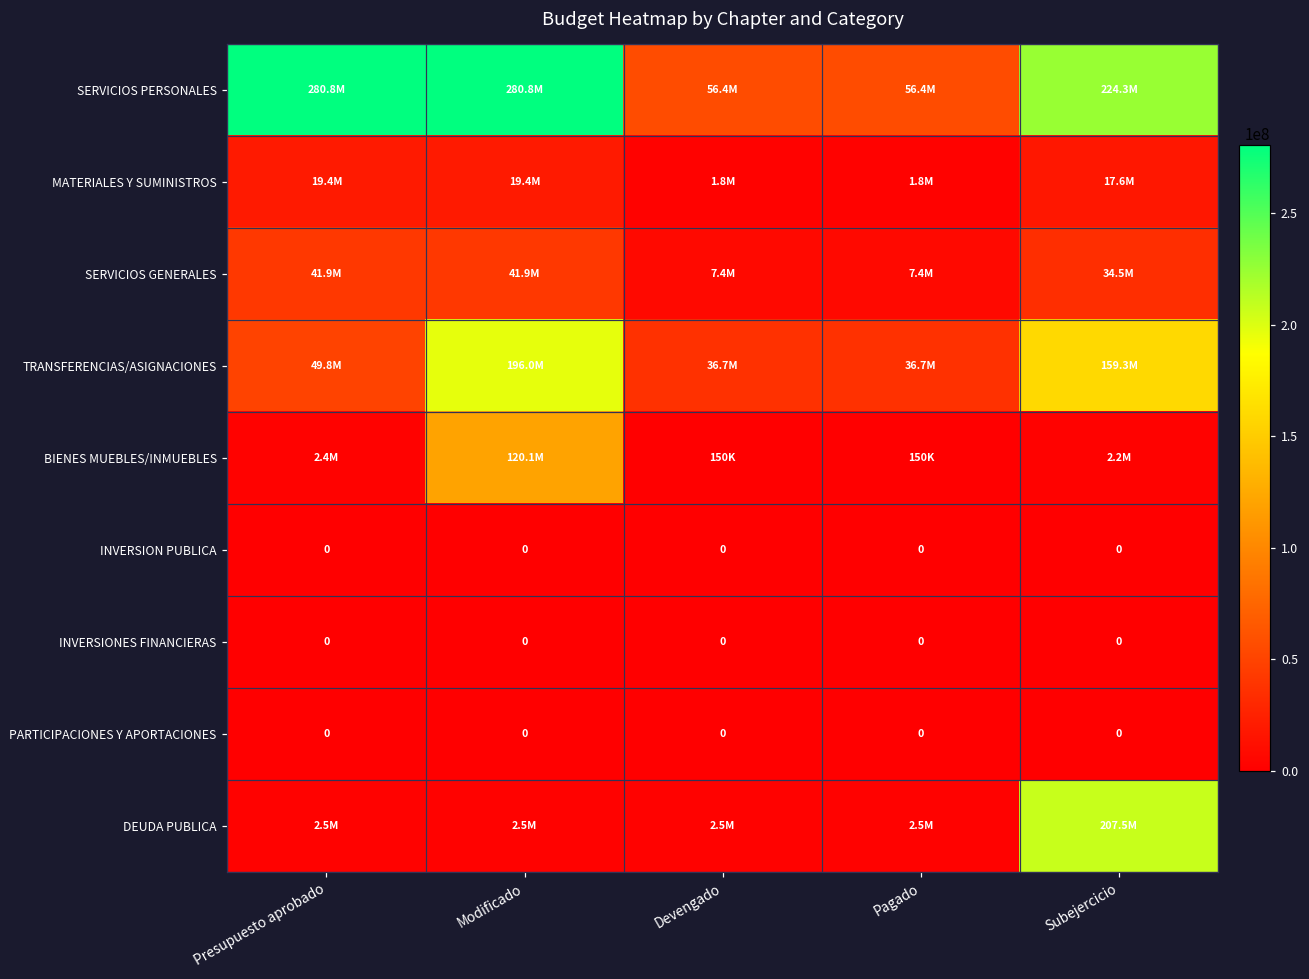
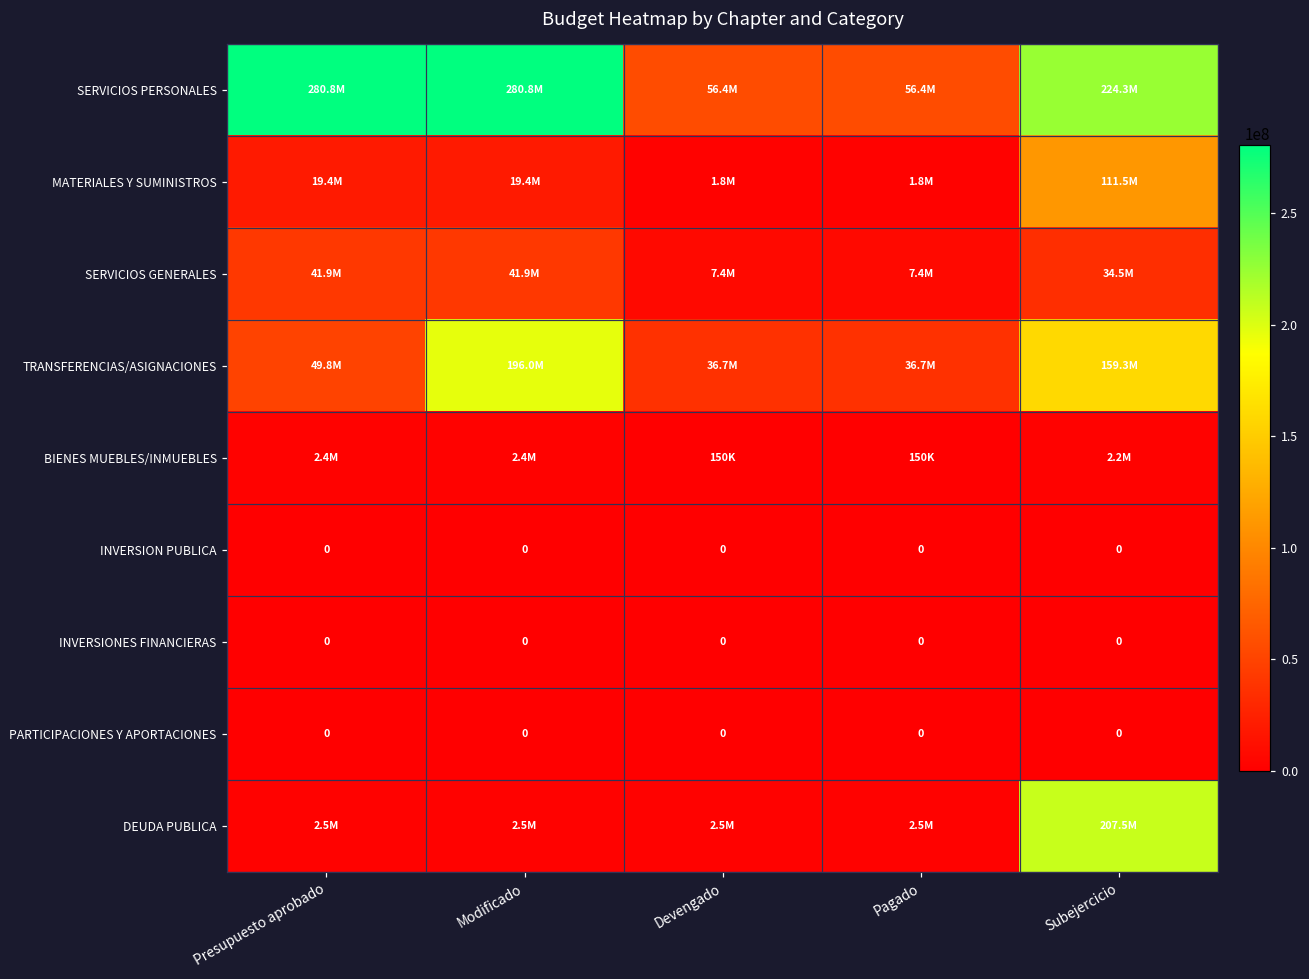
  {
    "SERVICIOS PERSONALES": {
      "Presupuesto aprobado": "280.8M",
      "Modificado": "280.8M",
      "Devengado": "56.4M",
      "Pagado": "56.4M",
      "Subejercicio": "224.3M"
    },
    "MATERIALES Y SUMINISTROS": {
      "Presupuesto aprobado": "19.4M",
      "Modificado": "19.4M",
      "Devengado": "1.8M",
      "Pagado": "1.8M",
-     "Subejercicio": "17.6M"
+     "Subejercicio": "111.5M"
    },
    "SERVICIOS GENERALES": {
      "Presupuesto aprobado": "41.9M",
      "Modificado": "41.9M",
      "Devengado": "7.4M",
      "Pagado": "7.4M",
      "Subejercicio": "34.5M"
    },
    "TRANSFERENCIAS/ASIGNACIONES": {
      "Presupuesto aprobado": "49.8M",
      "Modificado": "196.0M",
      "Devengado": "36.7M",
      "Pagado": "36.7M",
      "Subejercicio": "159.3M"
    },
    "BIENES MUEBLES/INMUEBLES": {
      "Presupuesto aprobado": "2.4M",
-     "Modificado": "120.1M",
+     "Modificado": "2.4M",
      "Devengado": "150K",
      "Pagado": "150K",
      "Subejercicio": "2.2M"
    },
    "INVERSION PUBLICA": {
      "Presupuesto aprobado": "0",
      "Modificado": "0",
      "Devengado": "0",
      "Pagado": "0",
      "Subejercicio": "0"
    },
    "INVERSIONES FINANCIERAS": {
      "Presupuesto aprobado": "0",
      "Modificado": "0",
      "Devengado": "0",
      "Pagado": "0",
      "Subejercicio": "0"
    },
    "PARTICIPACIONES Y APORTACIONES": {
      "Presupuesto aprobado": "0",
      "Modificado": "0",
      "Devengado": "0",
      "Pagado": "0",
      "Subejercicio": "0"
    },
    "DEUDA PUBLICA": {
      "Presupuesto aprobado": "2.5M",
      "Modificado": "2.5M",
      "Devengado": "2.5M",
      "Pagado": "2.5M",
      "Subejercicio": "207.5M"
    }
  }
